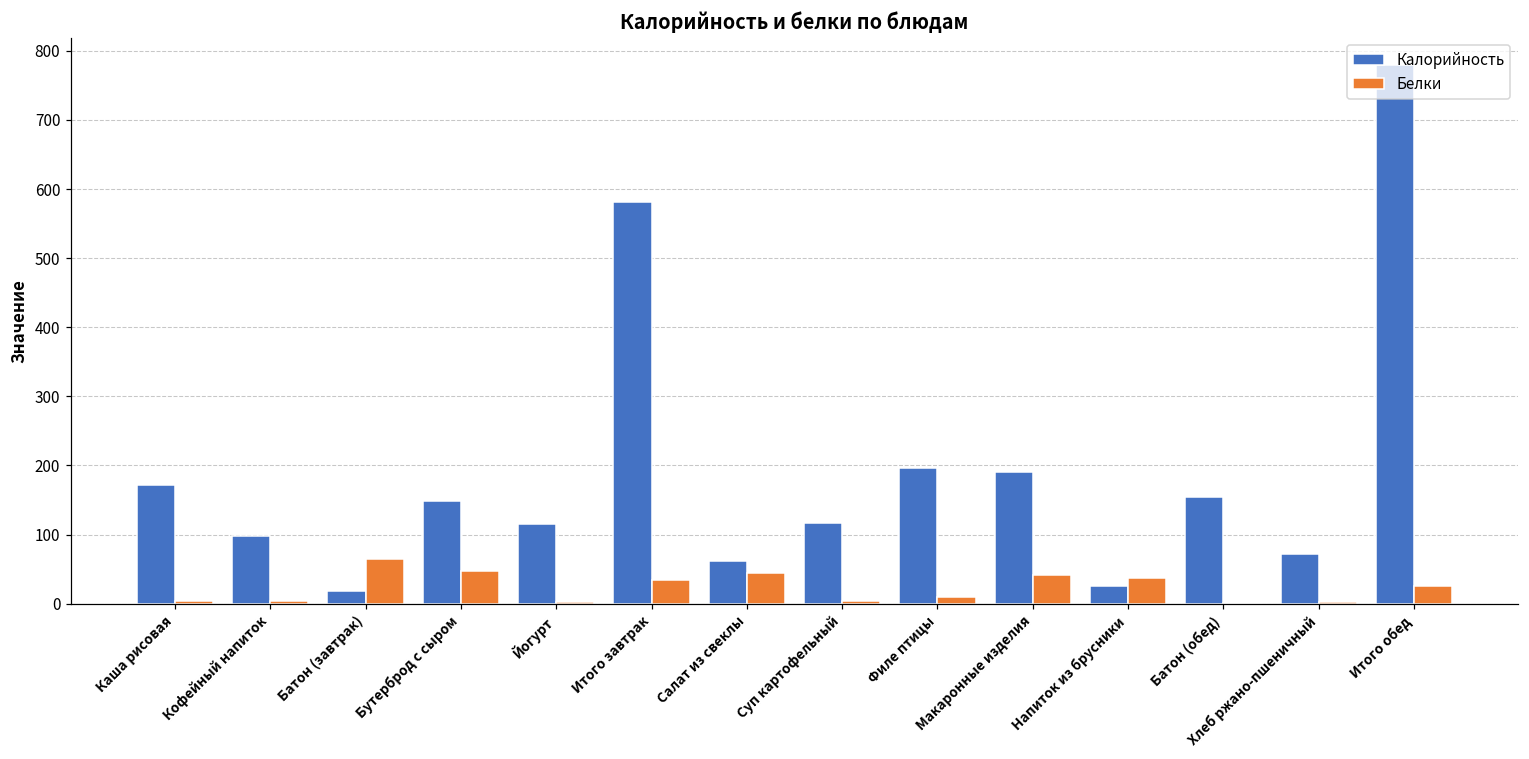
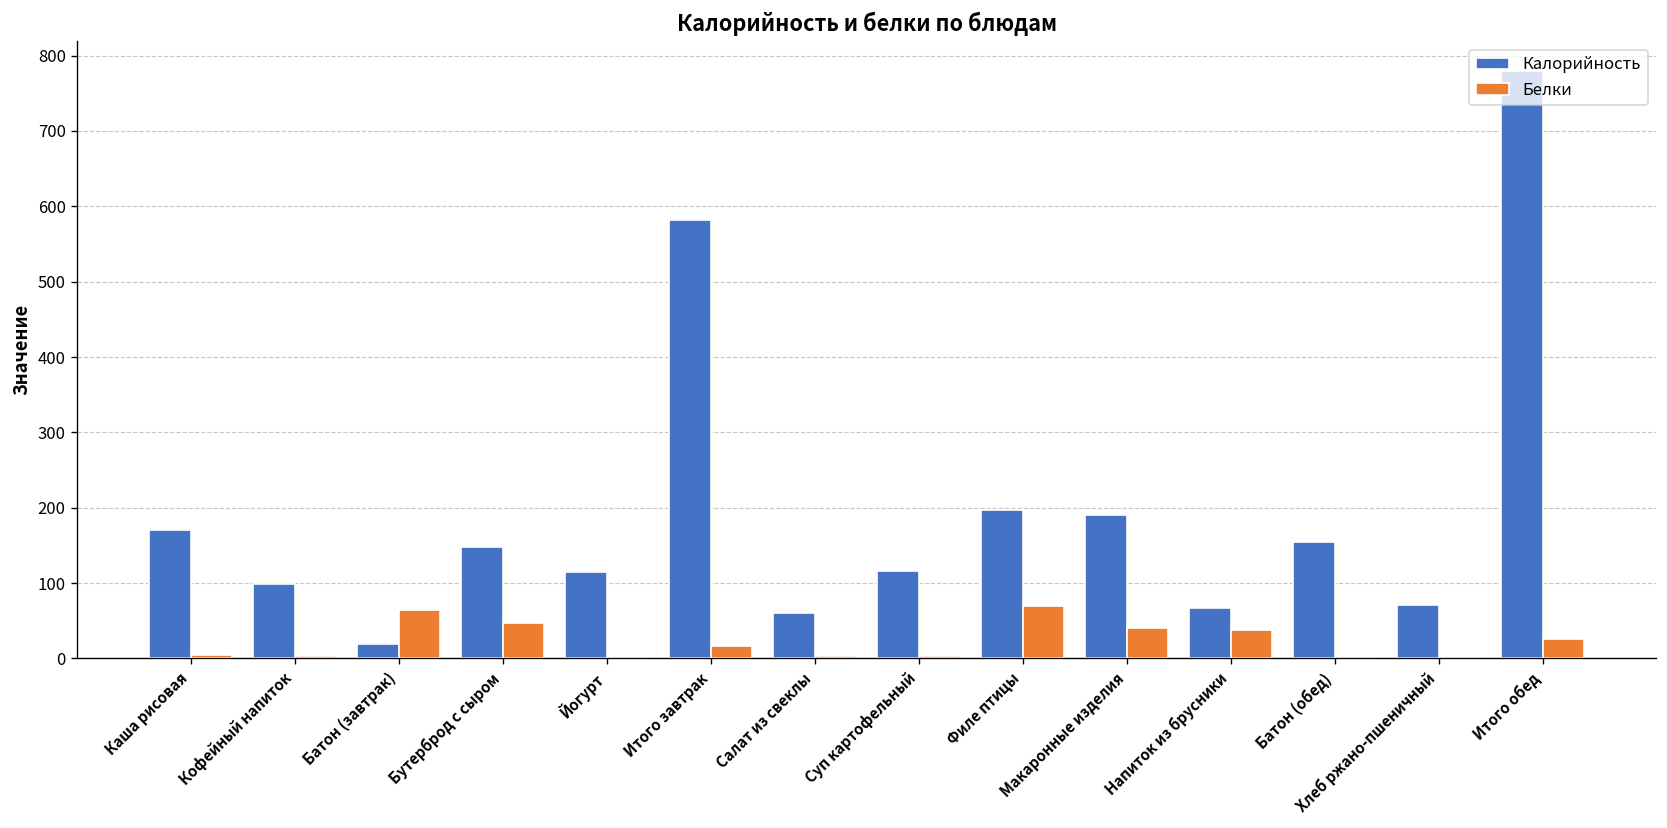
  {
    "Калорийность": {
      "Каша рисовая": 170,
      "Кофейный напиток": 100,
      "Батон (завтрак)": 20,
      "Бутерброд с сыром": 150,
      "Йогурт": 120,
      "Итого завтрак": 580,
      "Салат из свеклы": 60,
      "Суп картофельный": 120,
      "Филе птицы": 200,
      "Макаронные изделия": 190,
-     "Напиток из брусники": 30,
+     "Напиток из брусники": 70,
      "Батон (обед)": 160,
      "Хлеб ржано-пшеничный": 70
    },
    "Белки": {
      "Каша рисовая": 0,
      "Батон (завтрак)": 60,
      "Бутерброд с сыром": 50,
-     "Итого завтрак": 30,
-     "Салат из свеклы": 40,
-     "Филе птицы": 10,
+     "Итого завтрак": 20,
+     "Салат из свеклы": 0,
+     "Филе птицы": 70,
      "Макаронные изделия": 40,
      "Напиток из брусники": 40,
      "Итого обед": 30
    }
  }
